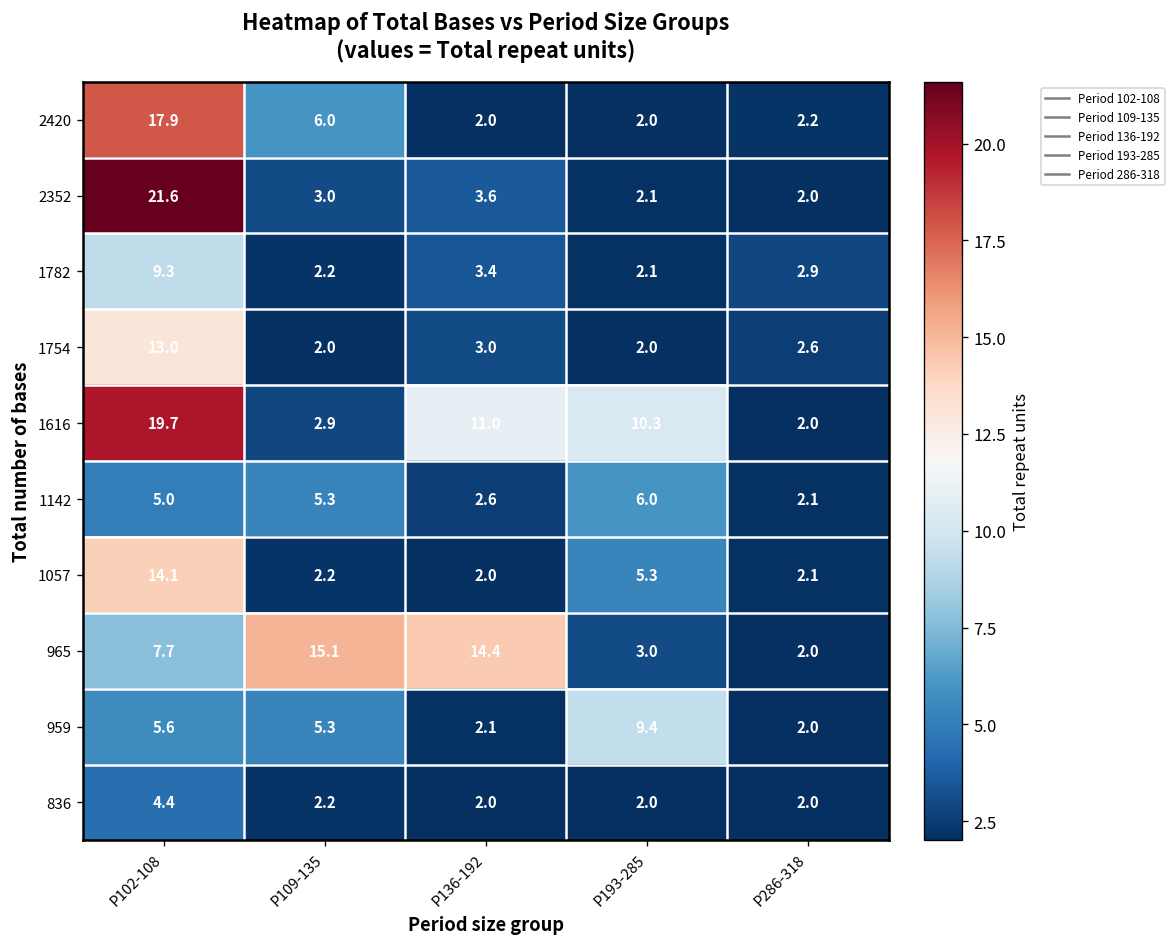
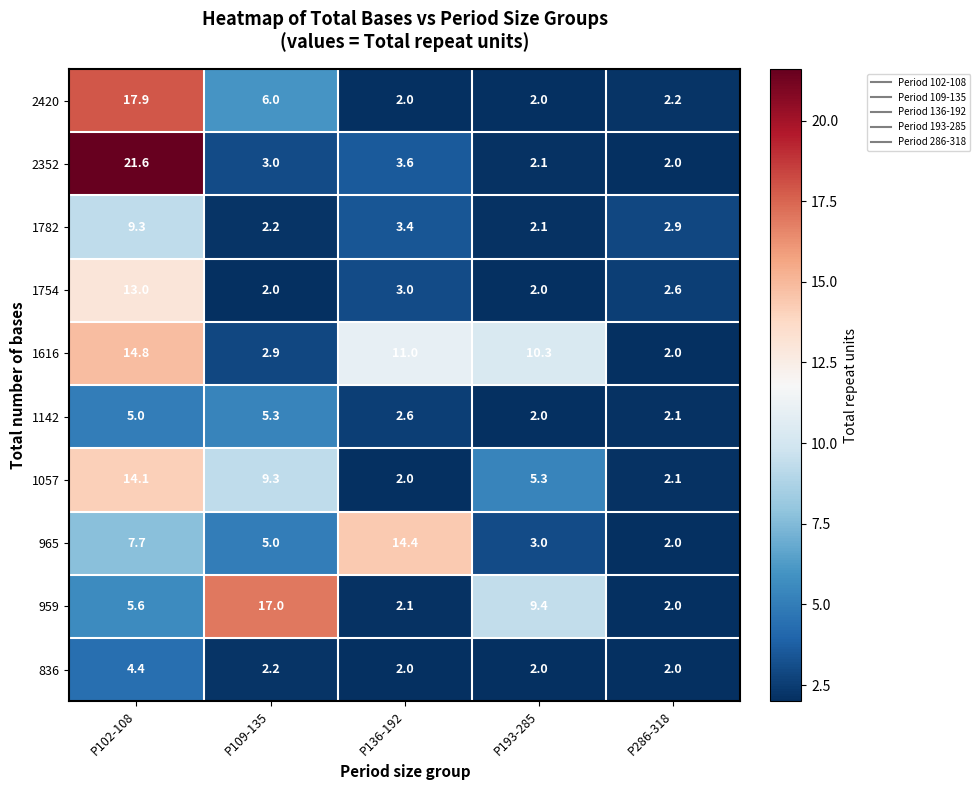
  {
    "2420": {
      "P102-108": 17.9,
      "P109-135": 6.0,
      "P136-192": 2.0,
      "P193-285": 2.0,
      "P286-318": 2.2
    },
    "2352": {
      "P102-108": 21.6,
      "P109-135": 3.0,
      "P136-192": 3.6,
      "P193-285": 2.1,
      "P286-318": 2.0
    },
    "1782": {
      "P102-108": 9.3,
      "P109-135": 2.2,
      "P136-192": 3.4,
      "P193-285": 2.1,
      "P286-318": 2.9
    },
    "1754": {
      "P109-135": 2.0,
      "P136-192": 3.0,
      "P193-285": 2.0,
      "P286-318": 2.6
    },
    "1616": {
-     "P102-108": 19.7,
+     "P102-108": 14.8,
      "P109-135": 2.9,
      "P286-318": 2.0
    },
    "1142": {
      "P102-108": 5.0,
      "P109-135": 5.3,
      "P136-192": 2.6,
-     "P193-285": 6.0,
+     "P193-285": 2.0,
      "P286-318": 2.1
    },
    "1057": {
      "P102-108": 14.1,
-     "P109-135": 2.2,
+     "P109-135": 9.3,
      "P136-192": 2.0,
      "P193-285": 5.3,
      "P286-318": 2.1
    },
    "965": {
      "P102-108": 7.7,
-     "P109-135": 15.1,
+     "P109-135": 5.0,
      "P136-192": 14.4,
      "P193-285": 3.0,
      "P286-318": 2.0
    },
    "959": {
      "P102-108": 5.6,
-     "P109-135": 5.3,
+     "P109-135": 17.0,
      "P136-192": 2.1,
      "P193-285": 9.4,
      "P286-318": 2.0
    },
    "836": {
      "P102-108": 4.4,
      "P109-135": 2.2,
      "P136-192": 2.0,
      "P193-285": 2.0,
      "P286-318": 2.0
    }
  }
